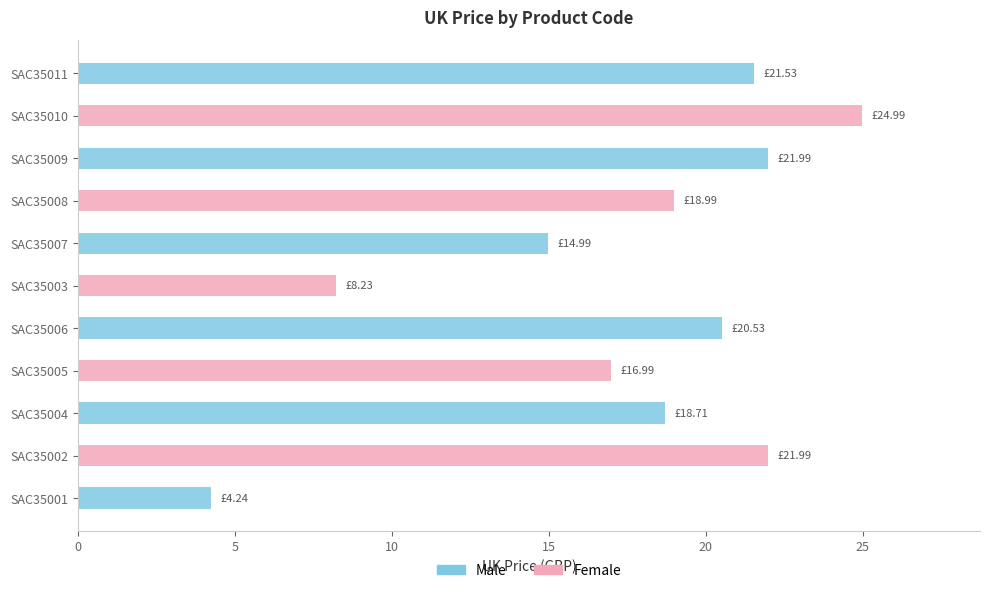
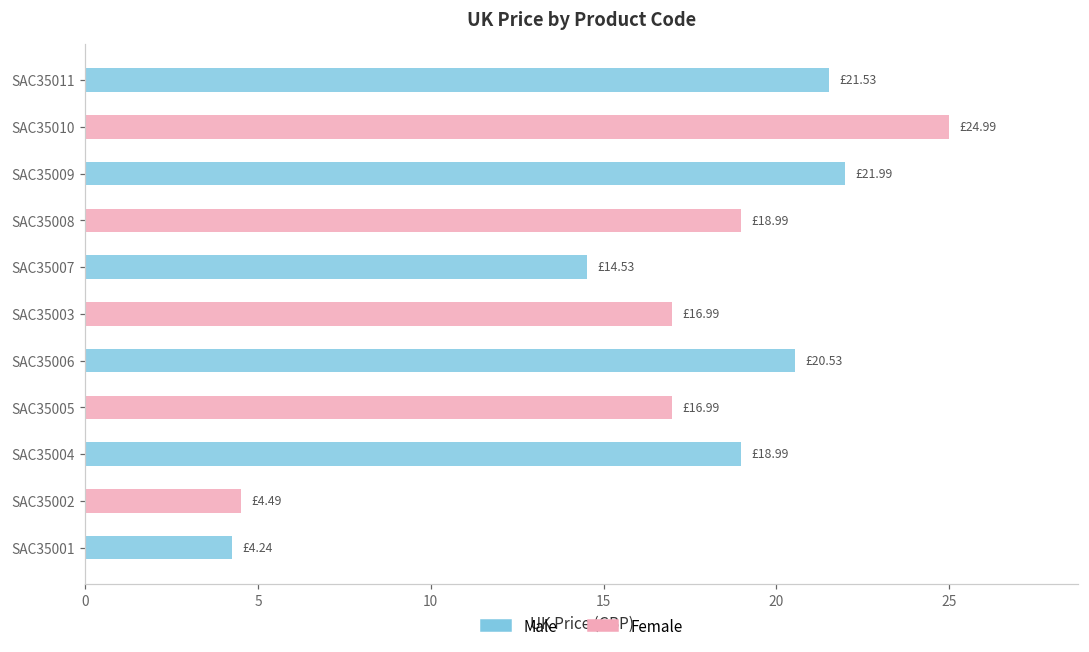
  {
    "Male": {
      "SAC35011": "£21.53",
      "SAC35009": "£21.99",
-     "SAC35007": "£14.99",
+     "SAC35007": "£14.53",
      "SAC35006": "£20.53",
-     "SAC35004": "£18.71",
+     "SAC35004": "£18.99",
      "SAC35001": "£4.24"
    },
    "Female": {
      "SAC35010": "£24.99",
      "SAC35008": "£18.99",
-     "SAC35003": "£8.23",
+     "SAC35003": "£16.99",
      "SAC35005": "£16.99",
-     "SAC35002": "£21.99"
+     "SAC35002": "£4.49"
    }
  }
